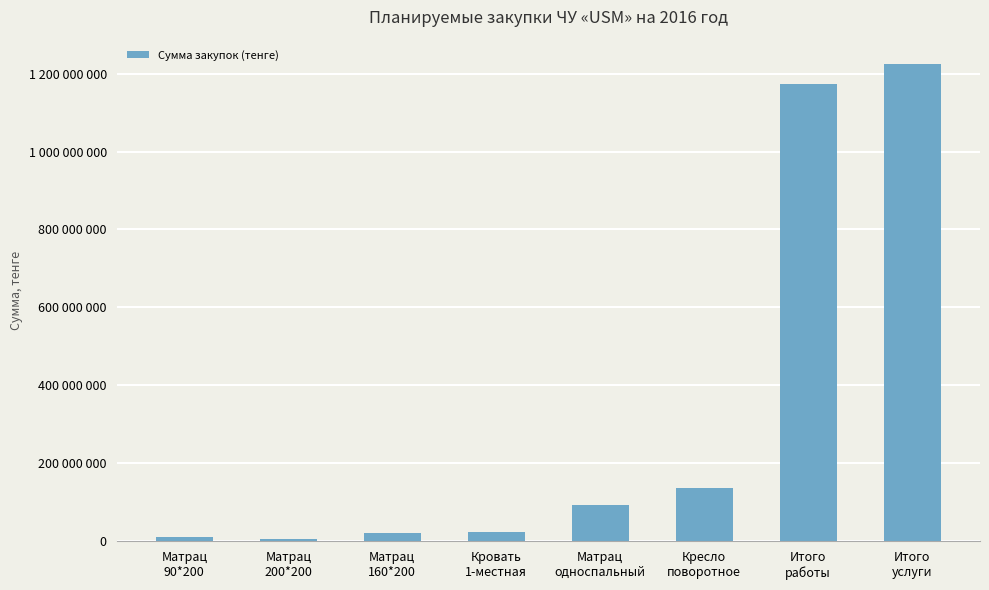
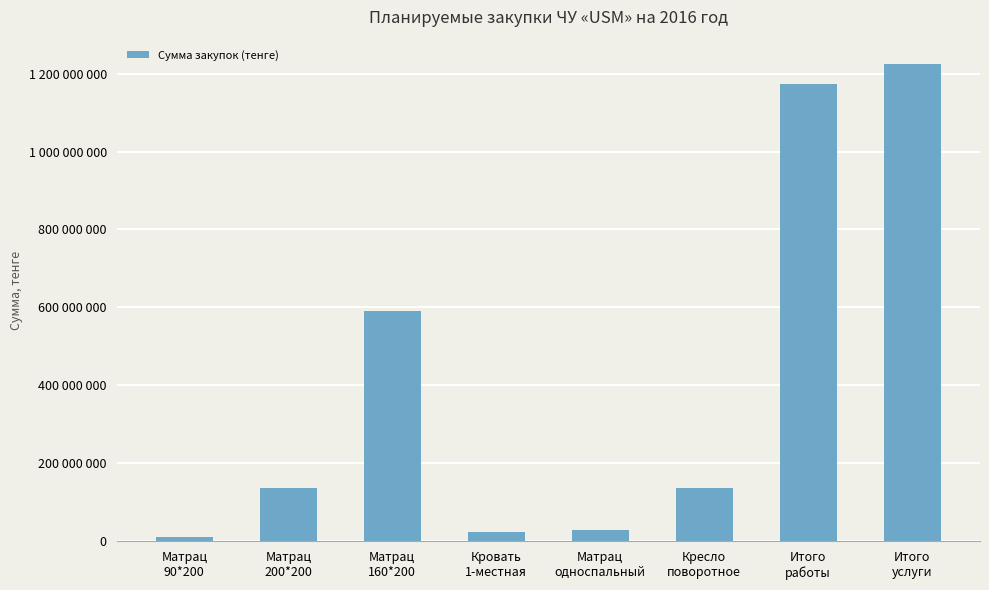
  {
    "Матрац 90*200": 10000000,
-   "Матрац 200*200": 10000000,
-   "Матрац 160*200": 20000000,
+   "Матрац 200*200": 140000000,
+   "Матрац 160*200": 590000000,
    "Кровать 1-местная": 20000000,
-   "Матрац односпальный": 90000000,
+   "Матрац односпальный": 30000000,
    "Кресло поворотное": 140000000,
    "Итого работы": 1170000000,
    "Итого услуги": 1230000000
  }
